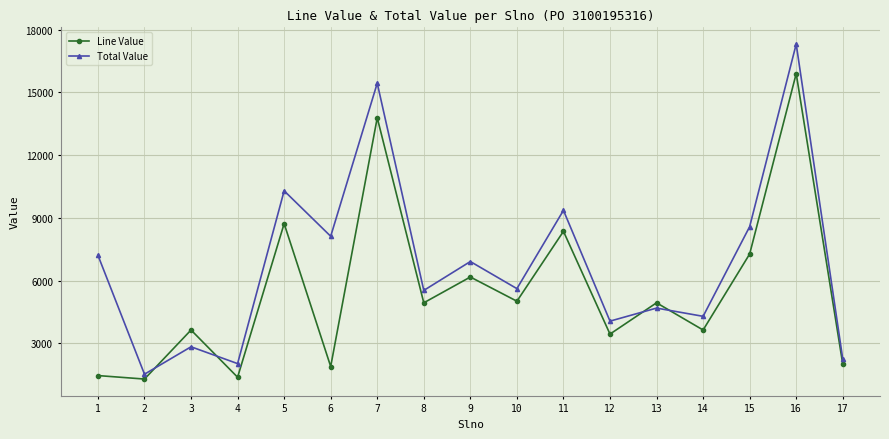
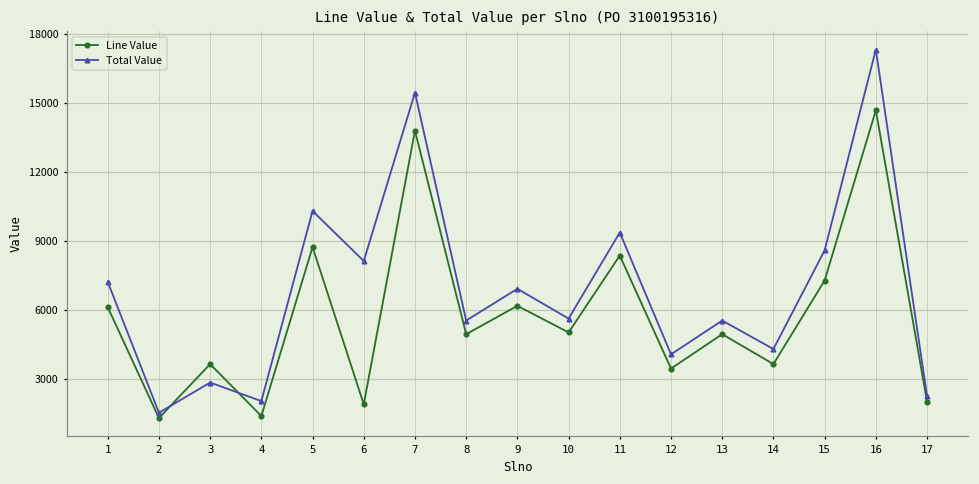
  {
    "Line Value": {
-     "1": 1500,
+     "1": 6100,
      "2": 1300,
      "3": 3600,
      "4": 1400,
      "5": 8700,
      "6": 1900,
      "7": 13800,
      "8": 4900,
      "9": 6200,
      "10": 5000,
      "11": 8400,
      "12": 3400,
      "13": 4900,
      "14": 3600,
      "15": 7300,
-     "16": 15900,
+     "16": 14700,
      "17": 2000
    },
    "Total Value": {
      "1": 7200,
      "2": 1500,
      "3": 2800,
      "4": 2000,
      "5": 10300,
      "6": 8100,
      "7": 15400,
      "8": 5500,
      "9": 6900,
      "10": 5600,
      "11": 9400,
      "12": 4100,
-     "13": 4700,
+     "13": 5500,
      "14": 4300,
      "15": 8600,
      "16": 17300,
      "17": 2200
    }
  }
